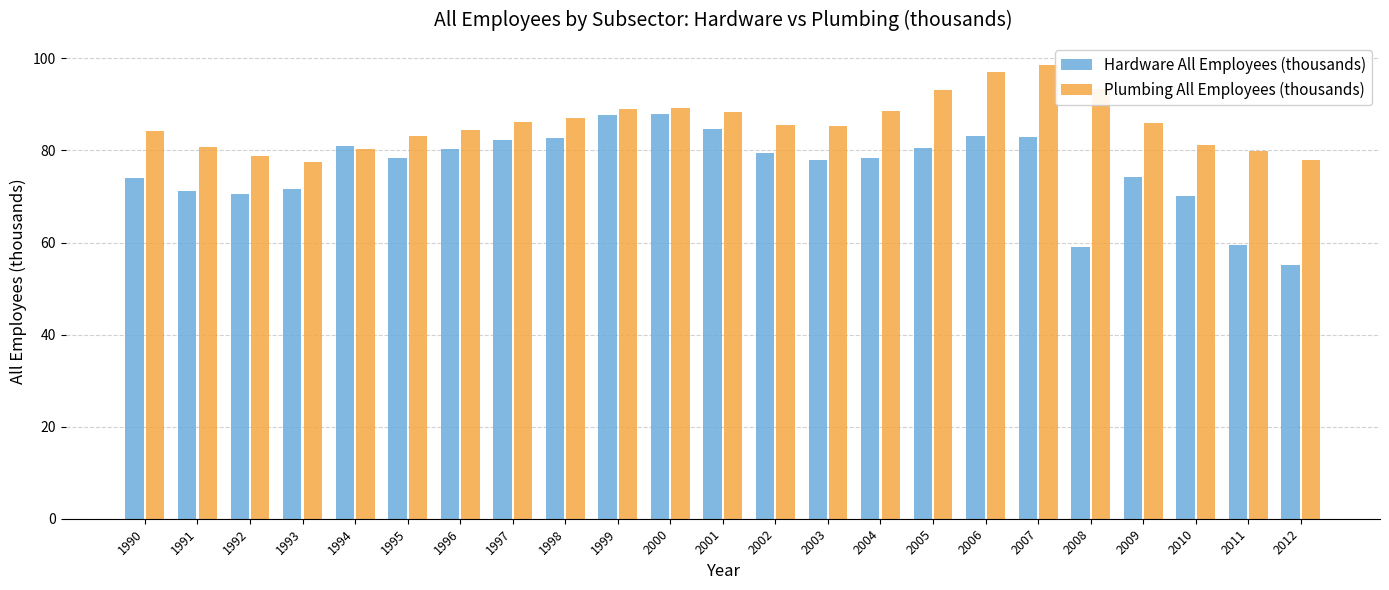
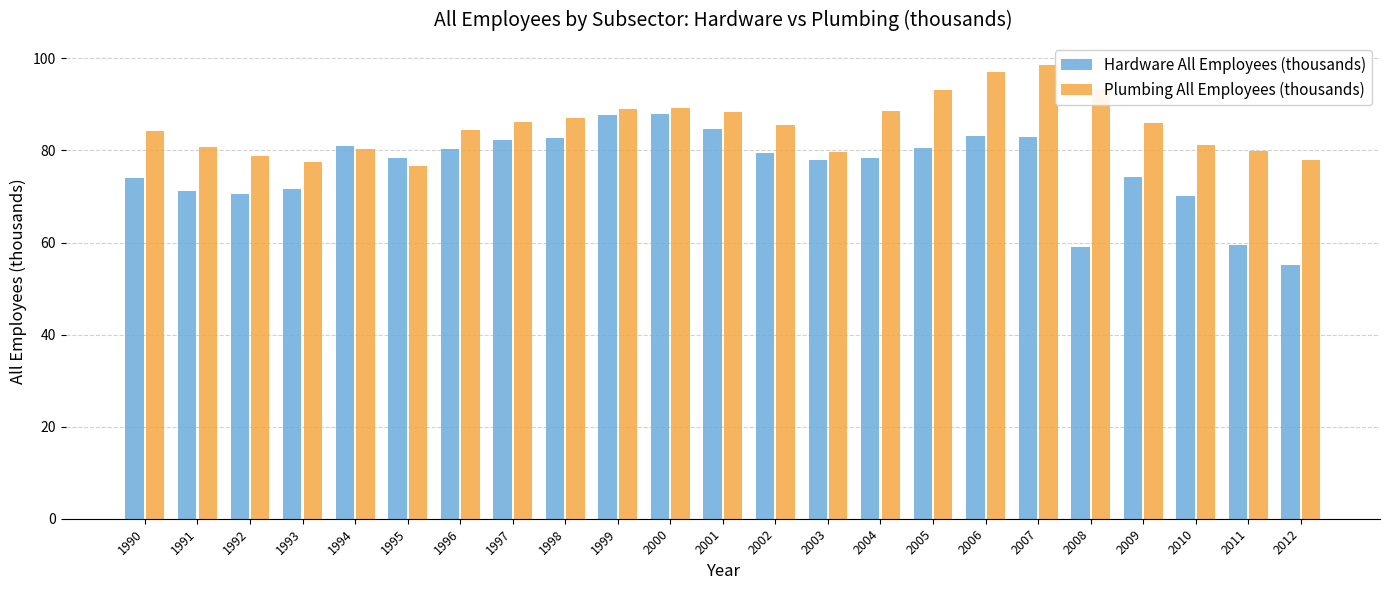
  {
    "Hardware All Employees (thousands)": {
      "1990": 74,
      "1991": 71,
      "1992": 71,
      "1993": 72,
      "1994": 81,
      "1995": 78,
      "1996": 80,
      "1997": 82,
      "1998": 83,
      "1999": 88,
      "2000": 88,
      "2001": 85,
      "2002": 79,
      "2003": 78,
      "2004": 78,
      "2005": 81,
      "2006": 83,
      "2007": 83,
      "2008": 59,
      "2009": 74,
      "2010": 70,
      "2011": 60,
      "2012": 55
    },
    "Plumbing All Employees (thousands)": {
      "1990": 84,
      "1991": 81,
      "1992": 79,
      "1993": 78,
      "1994": 80,
-     "1995": 83,
+     "1995": 77,
      "1996": 84,
      "1997": 86,
      "1998": 87,
      "1999": 89,
      "2000": 89,
      "2001": 88,
      "2002": 86,
-     "2003": 85,
+     "2003": 80,
      "2004": 89,
      "2005": 93,
      "2006": 97,
      "2007": 98,
      "2009": 86,
      "2010": 81,
      "2011": 80,
      "2012": 78
    }
  }
